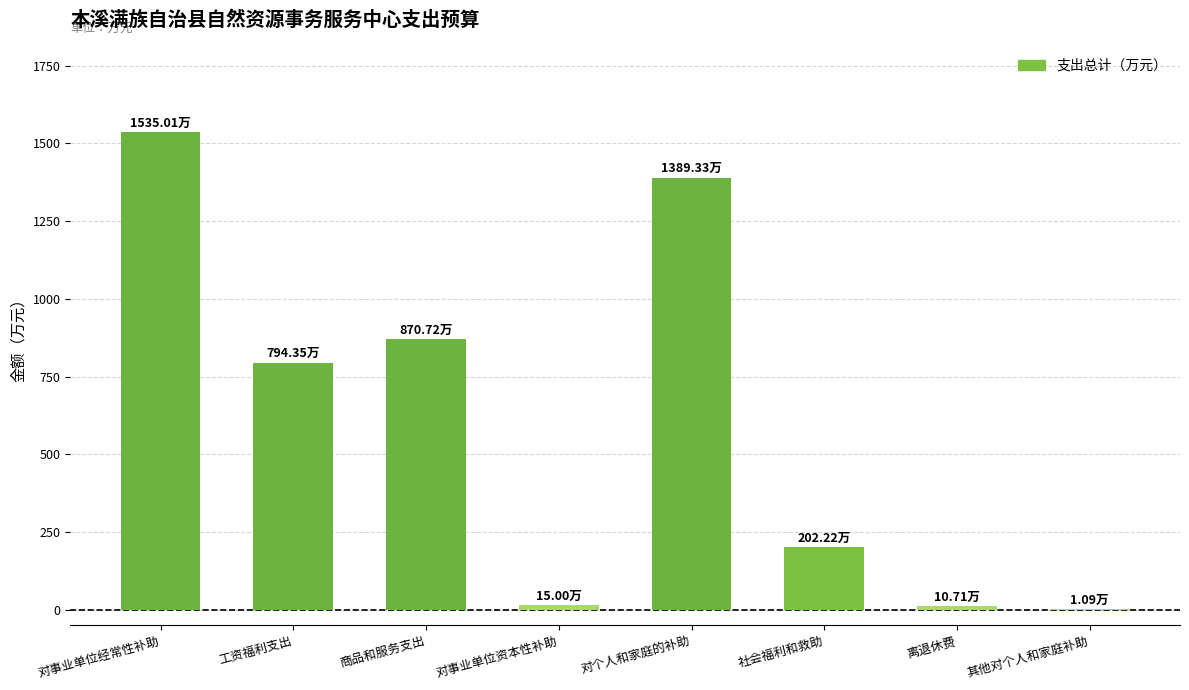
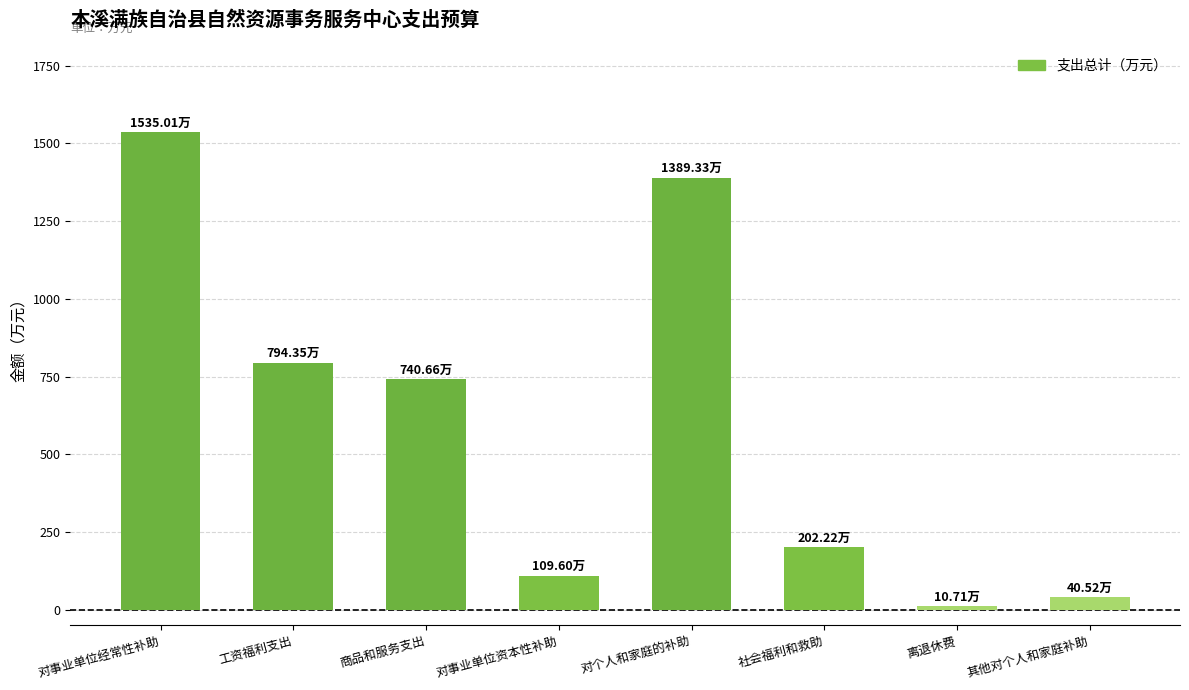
  {
    "对事业单位经常性补助": "1535.01万",
    "工资福利支出": "794.35万",
-   "商品和服务支出": "870.72万",
-   "对事业单位资本性补助": "15.00万",
+   "商品和服务支出": "740.66万",
+   "对事业单位资本性补助": "109.60万",
    "对个人和家庭的补助": "1389.33万",
    "社会福利和救助": "202.22万",
    "离退休费": "10.71万",
-   "其他对个人和家庭补助": "1.09万"
+   "其他对个人和家庭补助": "40.52万"
  }
